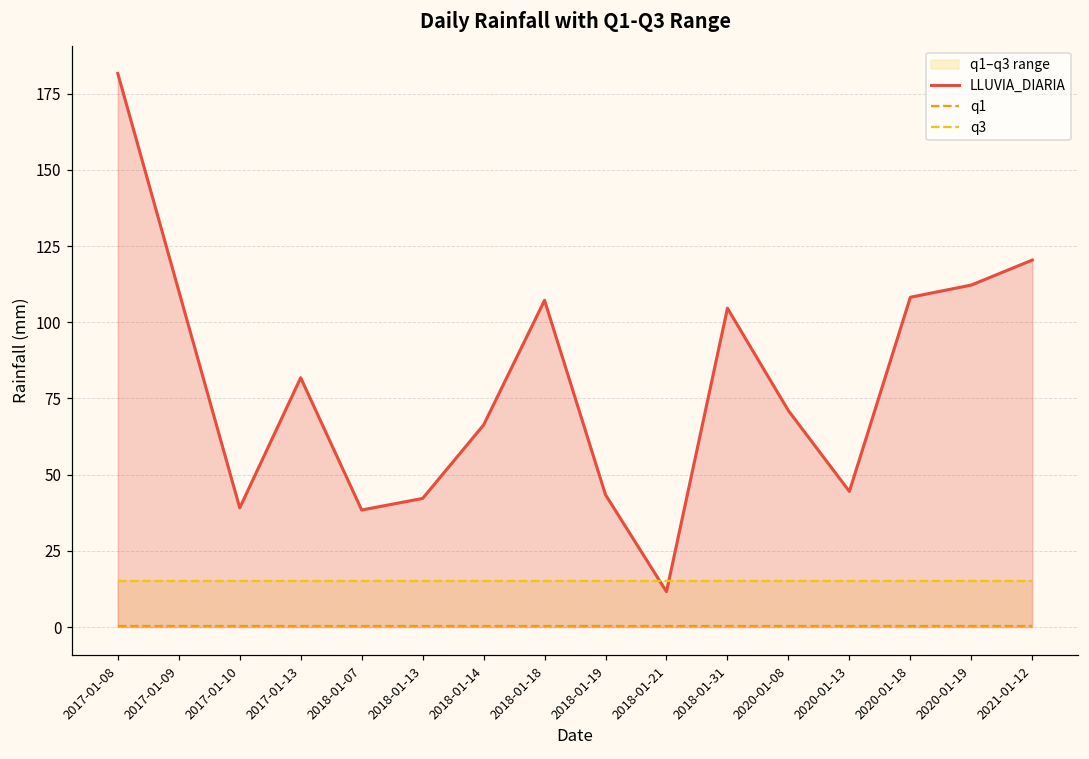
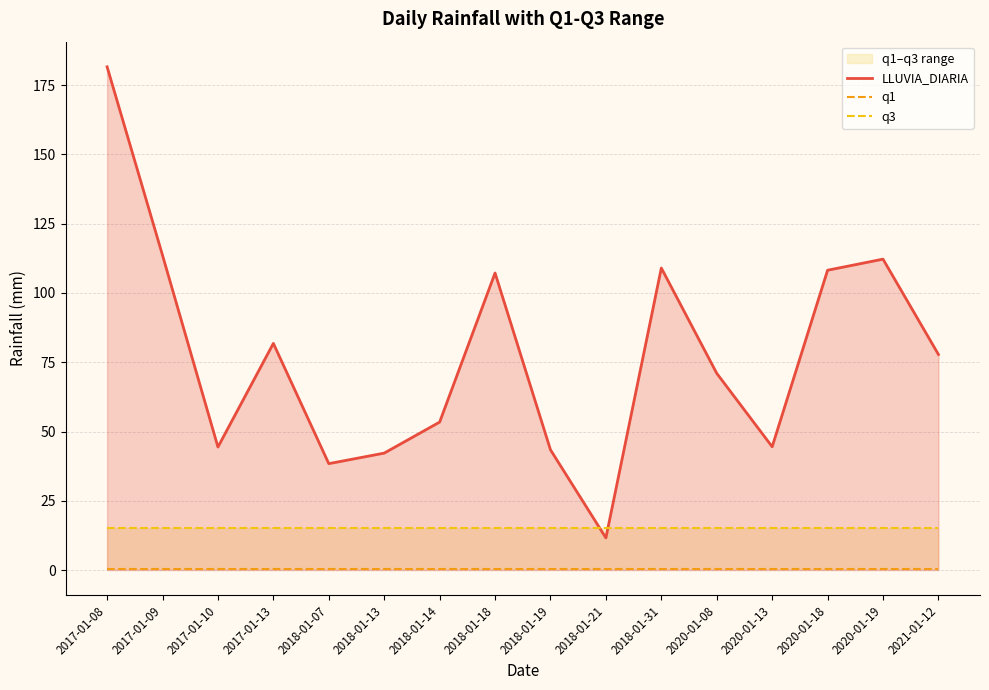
  {
    "LLUVIA_DIARIA": {
      "2017-01-08": 182,
-     "2017-01-09": 110,
-     "2017-01-10": 39,
+     "2017-01-09": 114,
+     "2017-01-10": 44,
      "2017-01-13": 82,
      "2018-01-07": 38,
      "2018-01-13": 42,
-     "2018-01-14": 66,
+     "2018-01-14": 53,
      "2018-01-18": 107,
      "2018-01-19": 43,
      "2018-01-21": 12,
-     "2018-01-31": 105,
+     "2018-01-31": 109,
      "2020-01-08": 71,
      "2020-01-13": 45,
      "2020-01-18": 108,
      "2020-01-19": 112,
-     "2021-01-12": 120
+     "2021-01-12": 78
    },
    "q1": {
      "2017-01-08": 0,
      "2017-01-09": 0,
      "2017-01-10": 0,
      "2017-01-13": 0,
      "2018-01-07": 0,
      "2018-01-13": 0,
      "2018-01-14": 0,
      "2018-01-18": 0,
      "2018-01-19": 0,
      "2018-01-21": 0,
      "2018-01-31": 0,
      "2020-01-08": 0,
      "2020-01-13": 0,
      "2020-01-18": 0,
      "2020-01-19": 0,
      "2021-01-12": 0
    },
    "q1–q3 range": {
      "2017-01-08": 15,
      "2017-01-09": 15,
      "2017-01-10": 15,
      "2017-01-13": 15,
      "2018-01-07": 15,
      "2018-01-13": 15,
      "2018-01-14": 15,
      "2018-01-18": 15,
      "2018-01-19": 15,
      "2018-01-21": 15,
      "2018-01-31": 15,
      "2020-01-08": 15,
      "2020-01-13": 15,
      "2020-01-18": 15,
      "2020-01-19": 15,
      "2021-01-12": 15
    }
  }
